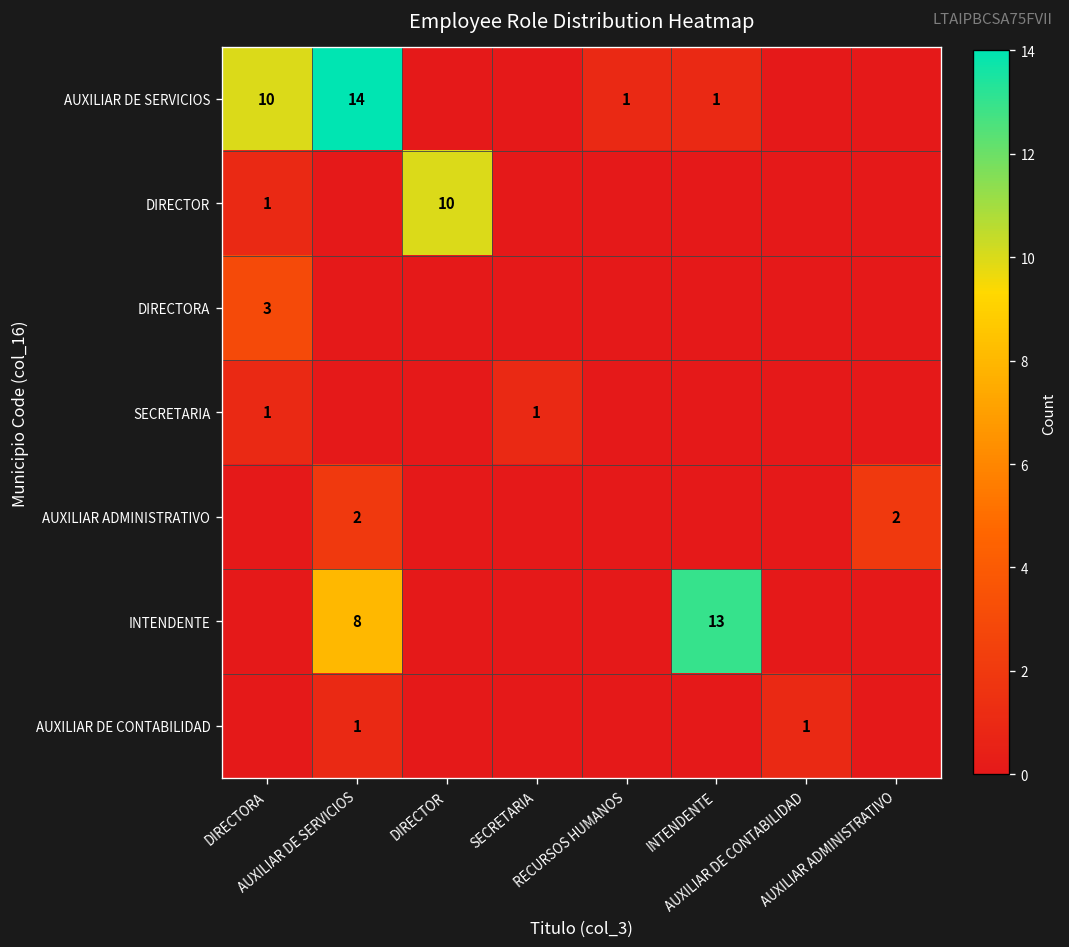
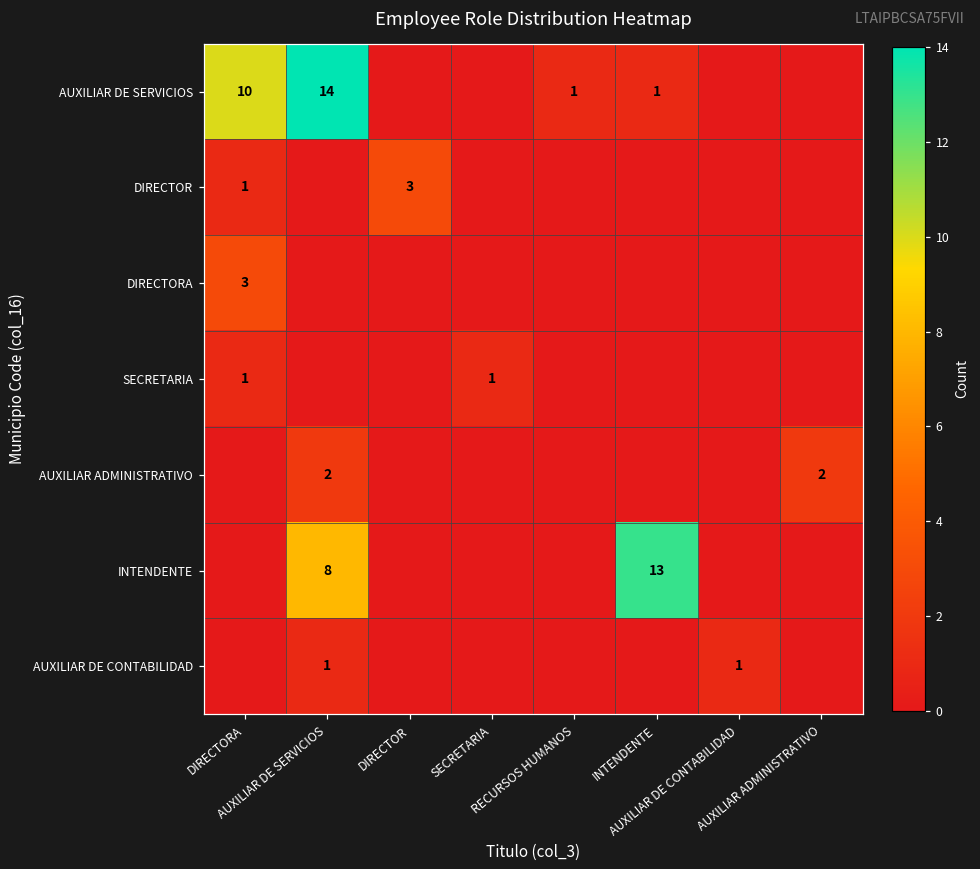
  {
    "AUXILIAR DE SERVICIOS": {
      "DIRECTORA": 10,
      "AUXILIAR DE SERVICIOS": 14,
      "RECURSOS HUMANOS": 1,
      "INTENDENTE": 1
    },
    "DIRECTOR": {
      "DIRECTORA": 1,
-     "DIRECTOR": 10
+     "DIRECTOR": 3
    },
    "DIRECTORA": {
      "DIRECTORA": 3
    },
    "SECRETARIA": {
      "DIRECTORA": 1,
      "SECRETARIA": 1
    },
    "AUXILIAR ADMINISTRATIVO": {
      "AUXILIAR DE SERVICIOS": 2,
      "AUXILIAR ADMINISTRATIVO": 2
    },
    "INTENDENTE": {
      "AUXILIAR DE SERVICIOS": 8,
      "INTENDENTE": 13
    },
    "AUXILIAR DE CONTABILIDAD": {
      "AUXILIAR DE SERVICIOS": 1,
      "AUXILIAR DE CONTABILIDAD": 1
    }
  }
